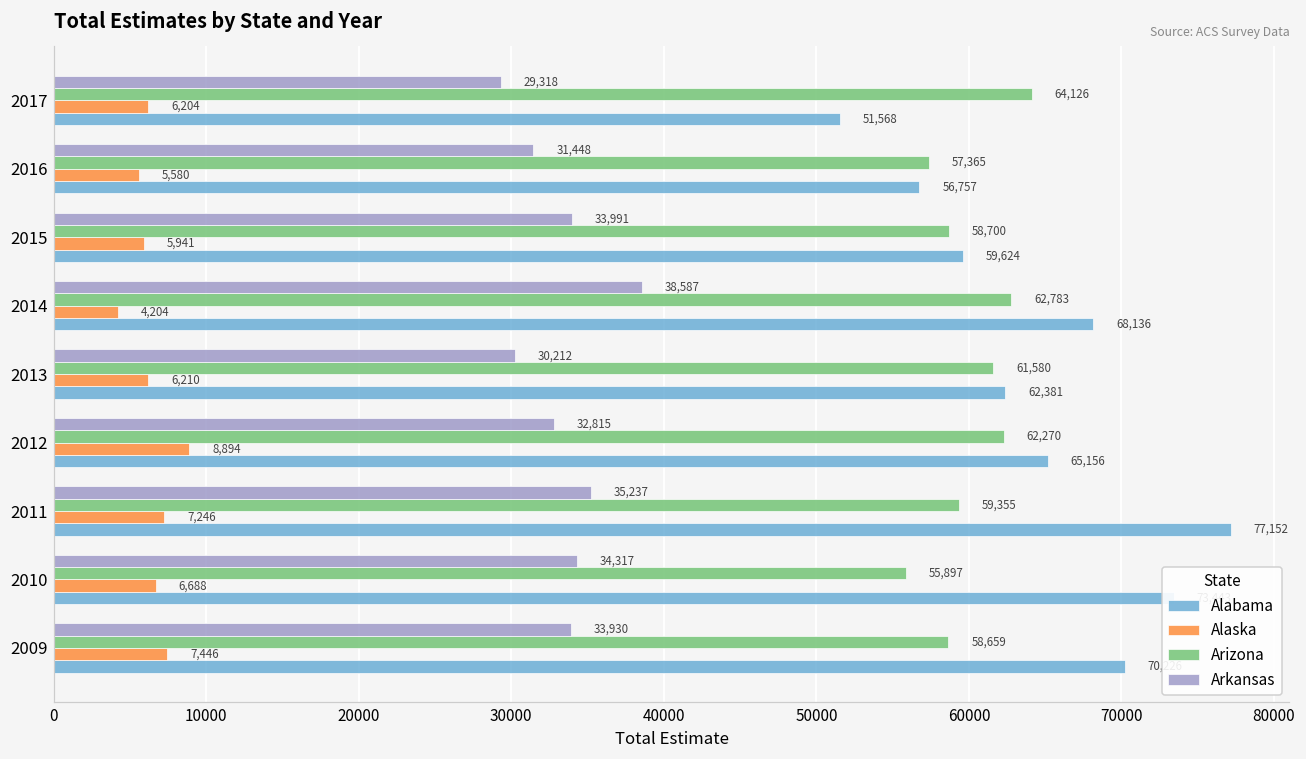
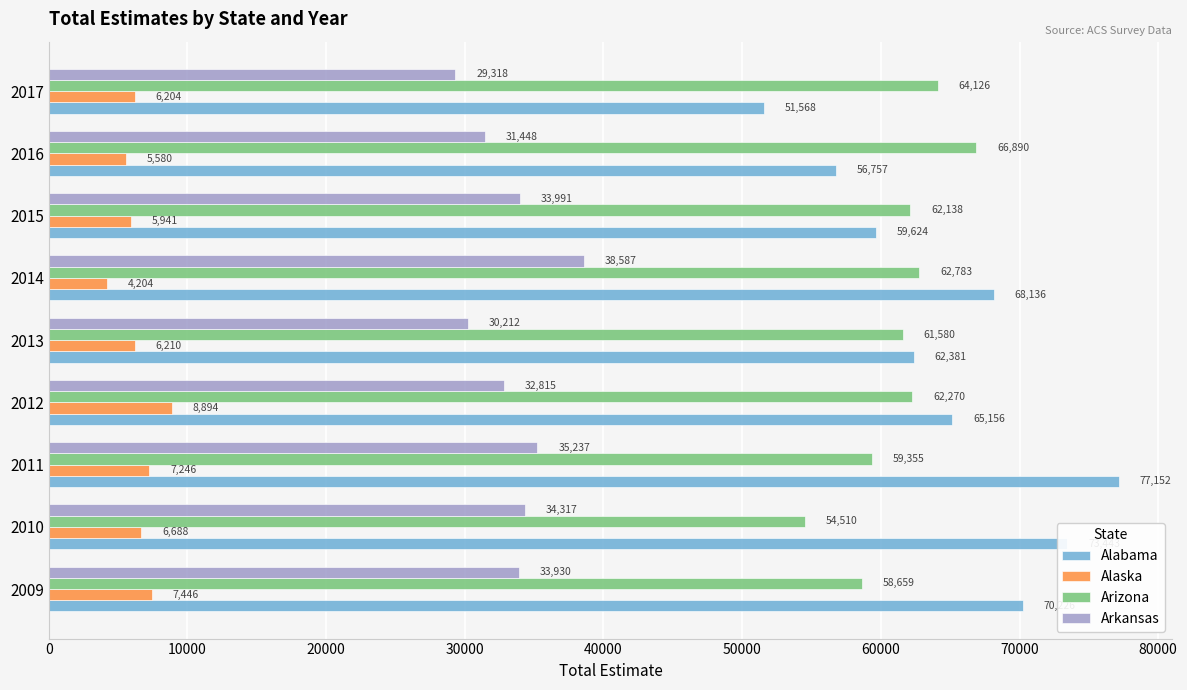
  {
    "Alaska": {
      "2017": "6,204",
      "2016": "5,580",
      "2015": "5,941",
      "2014": "4,204",
      "2013": "6,210",
      "2012": "8,894",
      "2011": "7,246",
      "2010": "6,688",
      "2009": "7,446"
    },
    "Arizona": {
      "2017": "64,126",
-     "2016": "57,365",
-     "2015": "58,700",
+     "2016": "66,890",
+     "2015": "62,138",
      "2014": "62,783",
      "2013": "61,580",
      "2012": "62,270",
      "2011": "59,355",
-     "2010": "55,897",
+     "2010": "54,510",
      "2009": "58,659"
    }
  }
